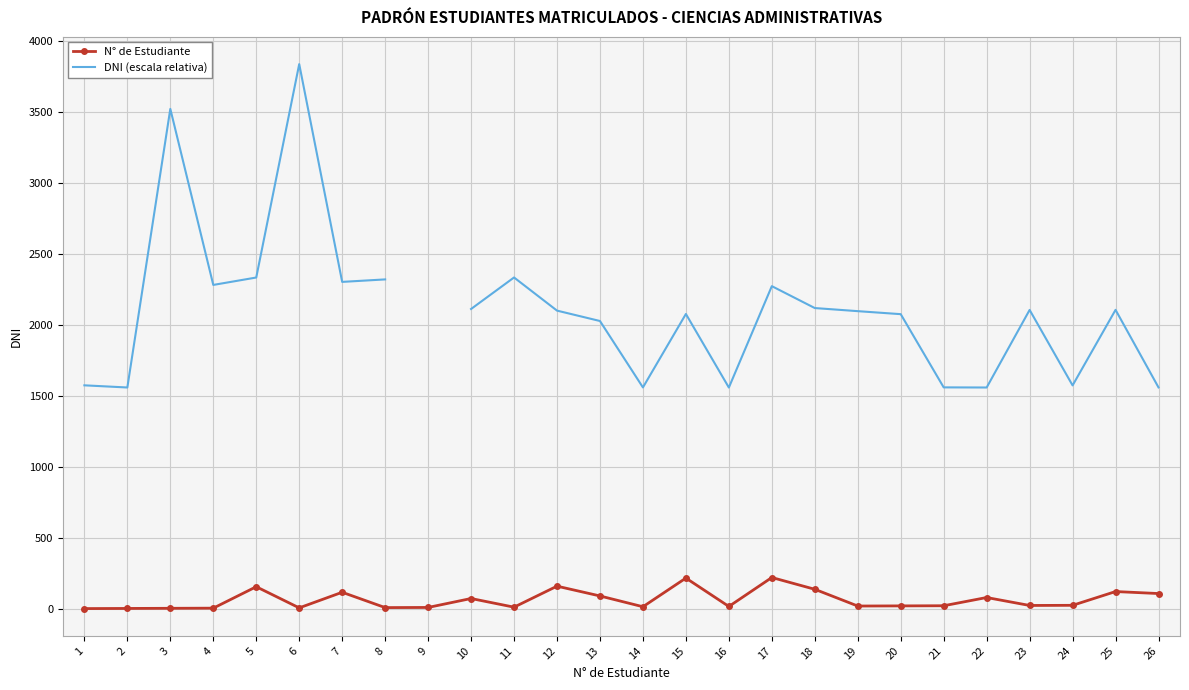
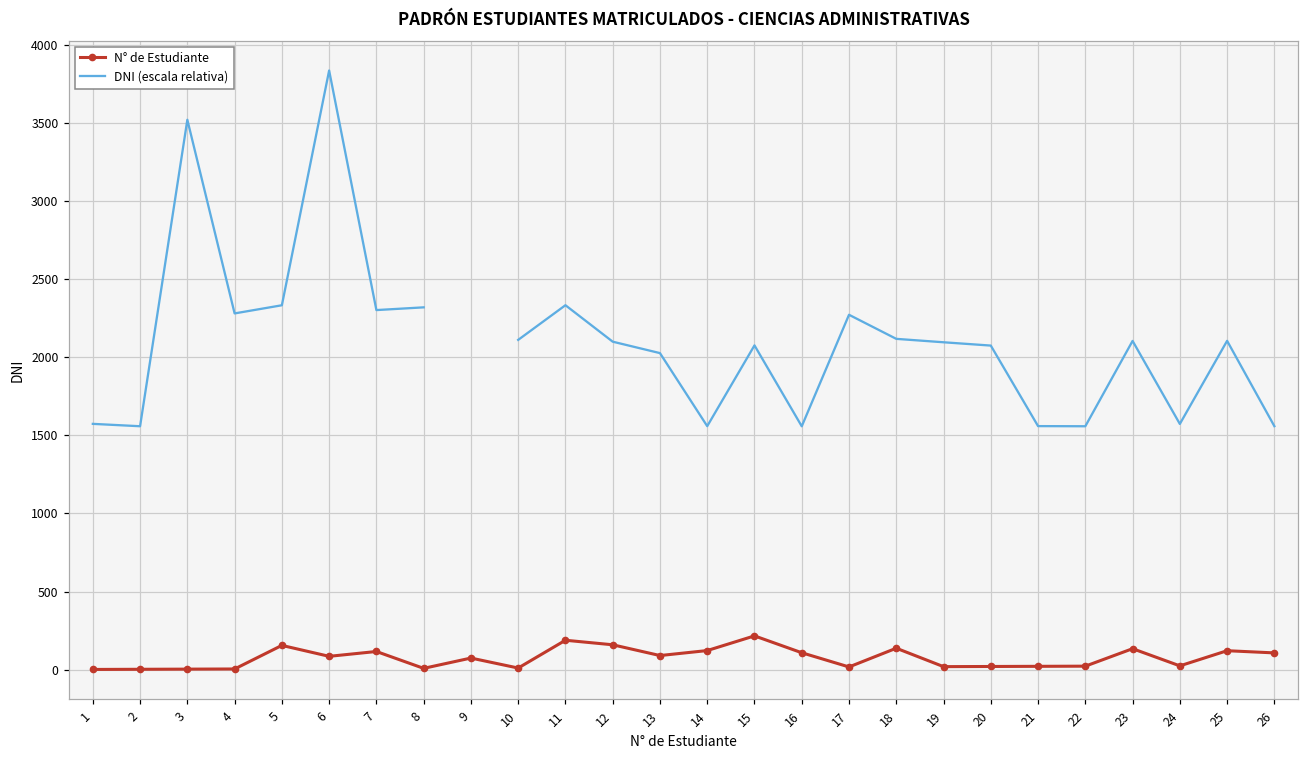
  {
    "N° de Estudiante": {
      "1": 0,
      "2": 0,
      "3": 0,
      "4": 0,
      "5": 160,
-     "6": 10,
+     "6": 90,
      "7": 120,
      "8": 10,
-     "9": 10,
-     "10": 70,
-     "11": 10,
+     "9": 70,
+     "10": 10,
+     "11": 190,
      "12": 160,
      "13": 90,
-     "14": 10,
+     "14": 120,
      "15": 220,
-     "16": 20,
-     "17": 220,
+     "16": 110,
+     "17": 20,
      "18": 140,
      "19": 20,
      "20": 20,
      "21": 20,
-     "22": 80,
-     "23": 20,
+     "22": 20,
+     "23": 130,
      "24": 20,
      "25": 120,
      "26": 110
    },
    "DNI (escala relativa)": {
      "1": 1570,
      "2": 1560,
      "3": 3520,
      "4": 2280,
      "5": 2330,
      "6": 3840,
      "7": 2300,
      "8": 2320,
      "10": 2110,
      "11": 2330,
      "12": 2100,
      "13": 2030,
      "14": 1560,
      "15": 2080,
      "16": 1560,
      "17": 2270,
      "18": 2120,
      "19": 2100,
      "20": 2080,
      "21": 1560,
      "22": 1560,
      "23": 2110,
      "24": 1570,
      "25": 2110,
      "26": 1560
    }
  }
